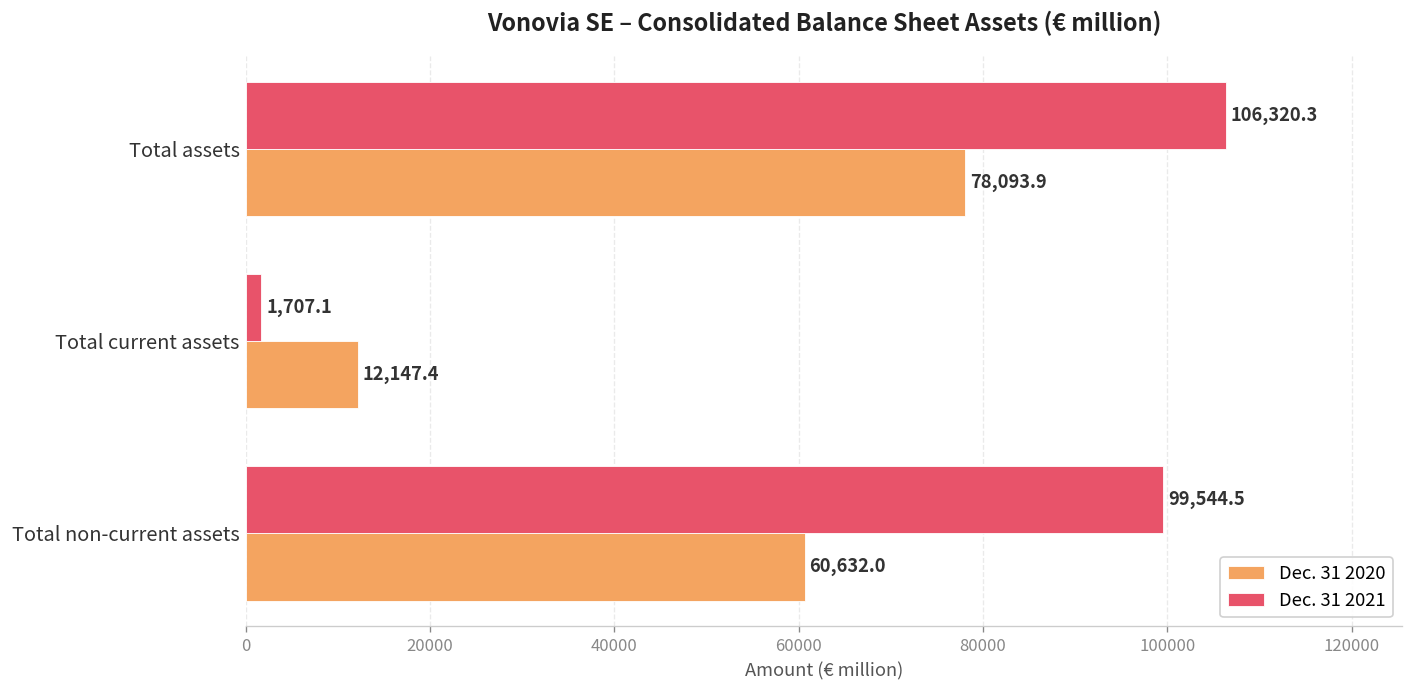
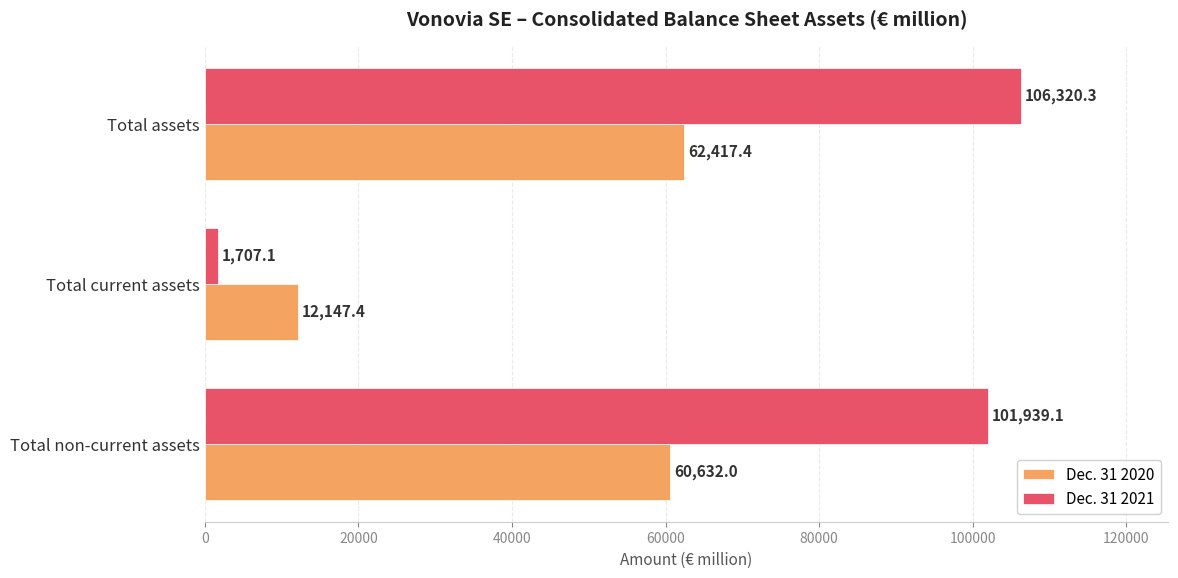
  {
    "Dec. 31 2020": {
-     "Total assets": "78,093.9",
+     "Total assets": "62,417.4",
      "Total current assets": "12,147.4",
      "Total non-current assets": "60,632.0"
    },
    "Dec. 31 2021": {
      "Total assets": "106,320.3",
      "Total current assets": "1,707.1",
-     "Total non-current assets": "99,544.5"
+     "Total non-current assets": "101,939.1"
    }
  }
